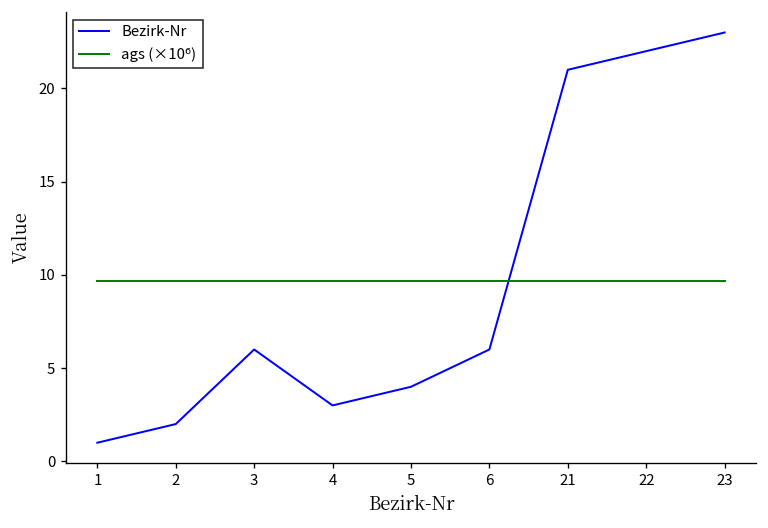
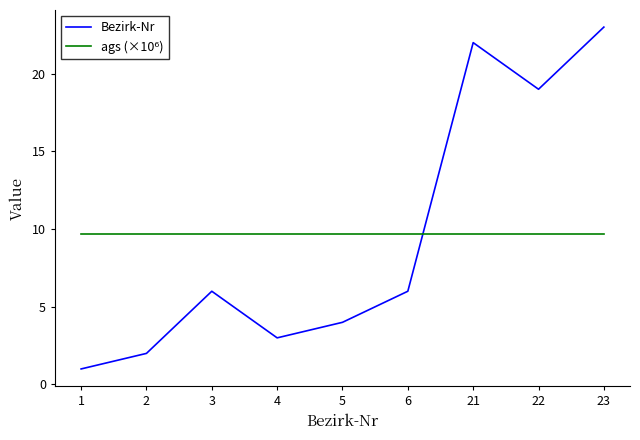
  {
    "Bezirk-Nr": {
      "1": 1,
      "2": 2,
      "3": 6,
      "4": 3,
      "5": 4,
      "6": 6,
-     "21": 21,
-     "22": 22,
+     "21": 22,
+     "22": 19,
      "23": 23
    },
    "ags (×10⁶)": {
      "1": 9.7,
      "2": 9.7,
      "3": 9.7,
      "4": 9.7,
      "5": 9.7,
      "6": 9.7,
      "21": 9.7,
      "22": 9.7,
      "23": 9.7
    }
  }
